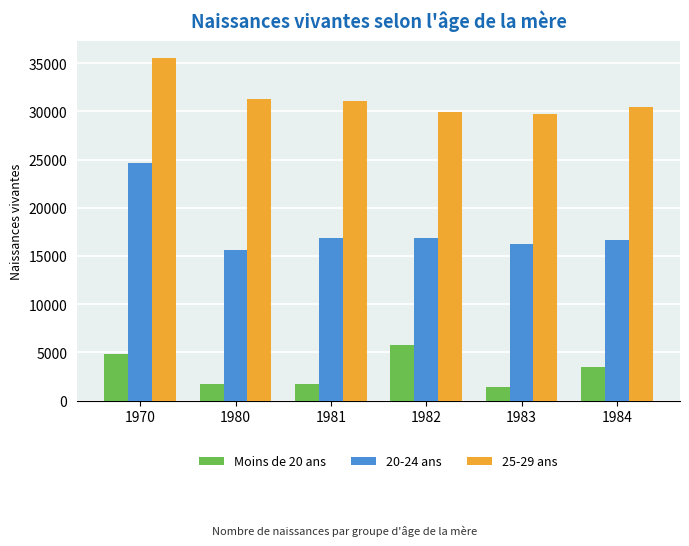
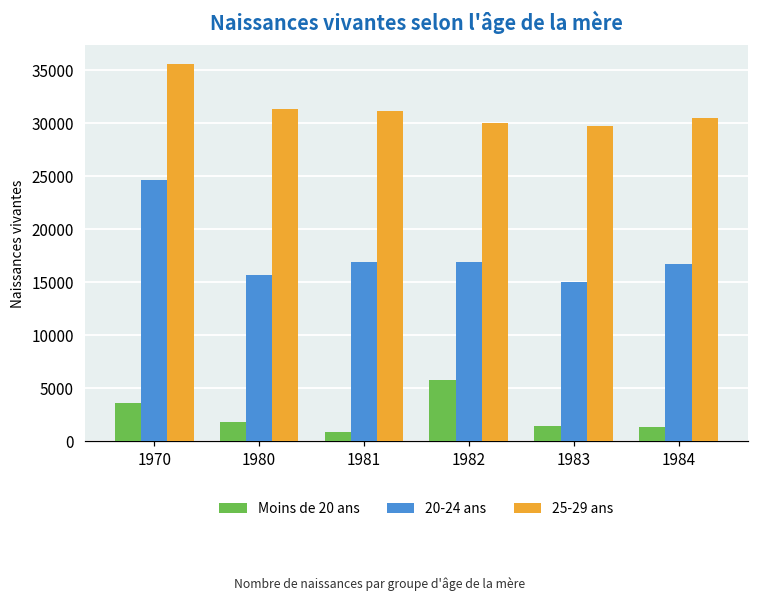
  {
    "Moins de 20 ans": {
-     "1970": 5000,
+     "1970": 4000,
      "1980": 2000,
-     "1981": 2000,
+     "1981": 1000,
      "1982": 6000,
      "1983": 1000,
-     "1984": 3000
+     "1984": 1000
    },
    "20-24 ans": {
      "1970": 25000,
      "1980": 16000,
      "1981": 17000,
      "1982": 17000,
-     "1983": 16000,
+     "1983": 15000,
      "1984": 17000
    },
    "25-29 ans": {
      "1970": 36000,
      "1980": 31000,
      "1981": 31000,
      "1982": 30000,
      "1983": 30000,
      "1984": 30000
    }
  }
